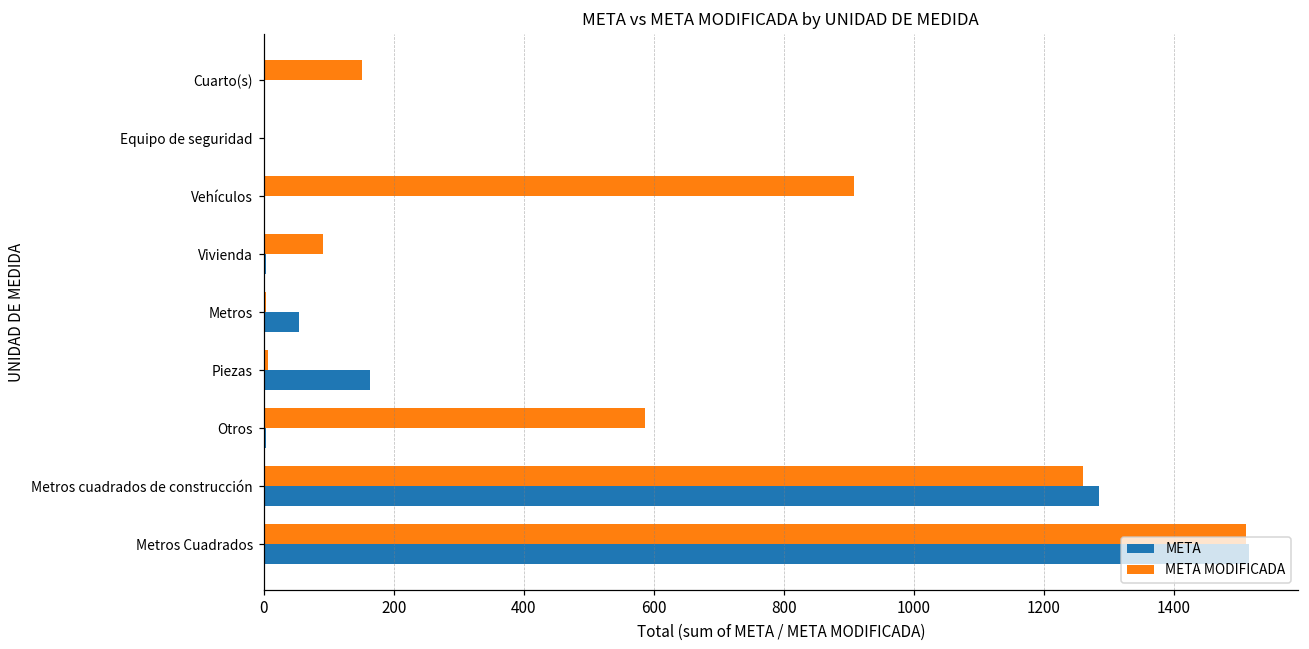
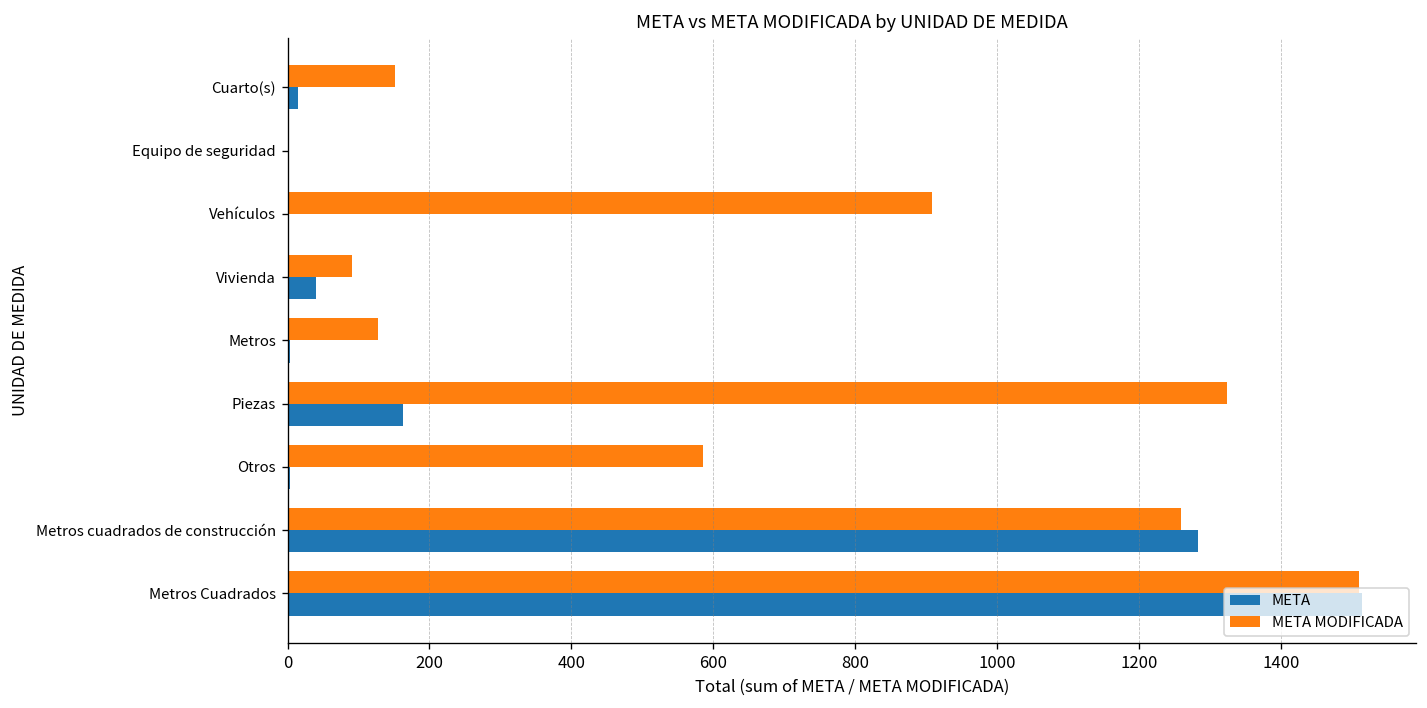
  {
    "META": {
-     "Cuarto(s)": 0,
-     "Vivienda": 0,
-     "Metros": 60,
+     "Cuarto(s)": 20,
+     "Vivienda": 40,
+     "Metros": 0,
      "Piezas": 160,
      "Metros cuadrados de construcción": 1280
    },
    "META MODIFICADA": {
      "Cuarto(s)": 150,
      "Vehículos": 910,
      "Vivienda": 90,
-     "Metros": 0,
-     "Piezas": 10,
+     "Metros": 130,
+     "Piezas": 1330,
      "Otros": 590,
      "Metros cuadrados de construcción": 1260,
      "Metros Cuadrados": 1510
    }
  }
